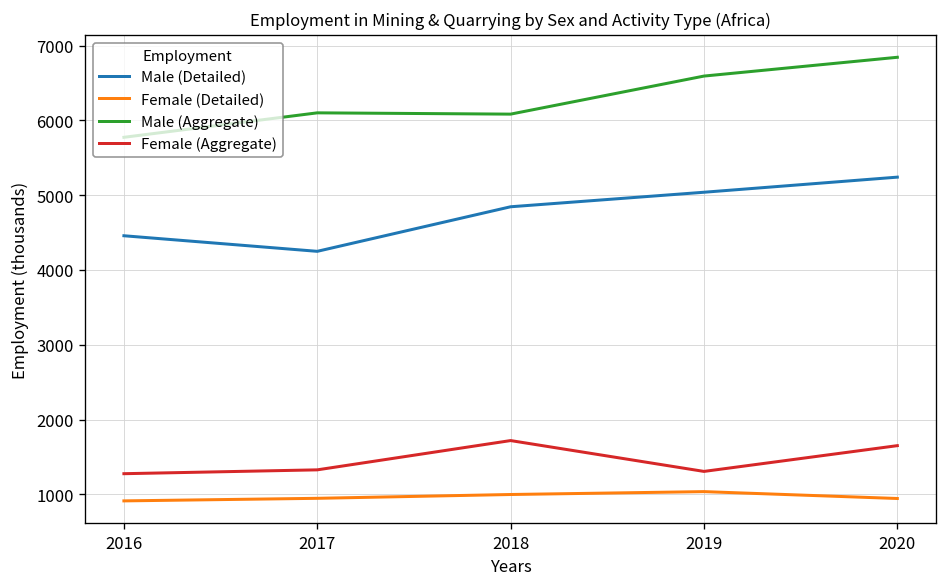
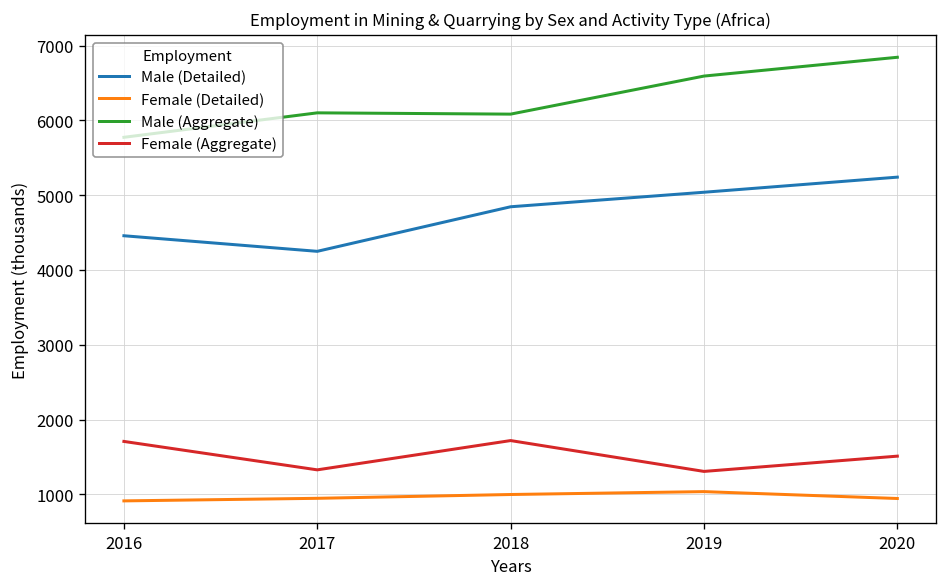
  {
    "Male (Detailed)": {
      "2016": 4500,
      "2017": 4200,
      "2018": 4800,
      "2019": 5000,
      "2020": 5200
    },
    "Female (Detailed)": {
      "2016": 900,
      "2017": 900,
      "2018": 1000,
      "2019": 1000,
      "2020": 900
    },
    "Male (Aggregate)": {
      "2017": 6100,
      "2018": 6100,
      "2019": 6600,
      "2020": 6800
    },
    "Female (Aggregate)": {
-     "2016": 1300,
+     "2016": 1700,
      "2017": 1300,
      "2018": 1700,
      "2019": 1300,
-     "2020": 1700
+     "2020": 1500
    }
  }
